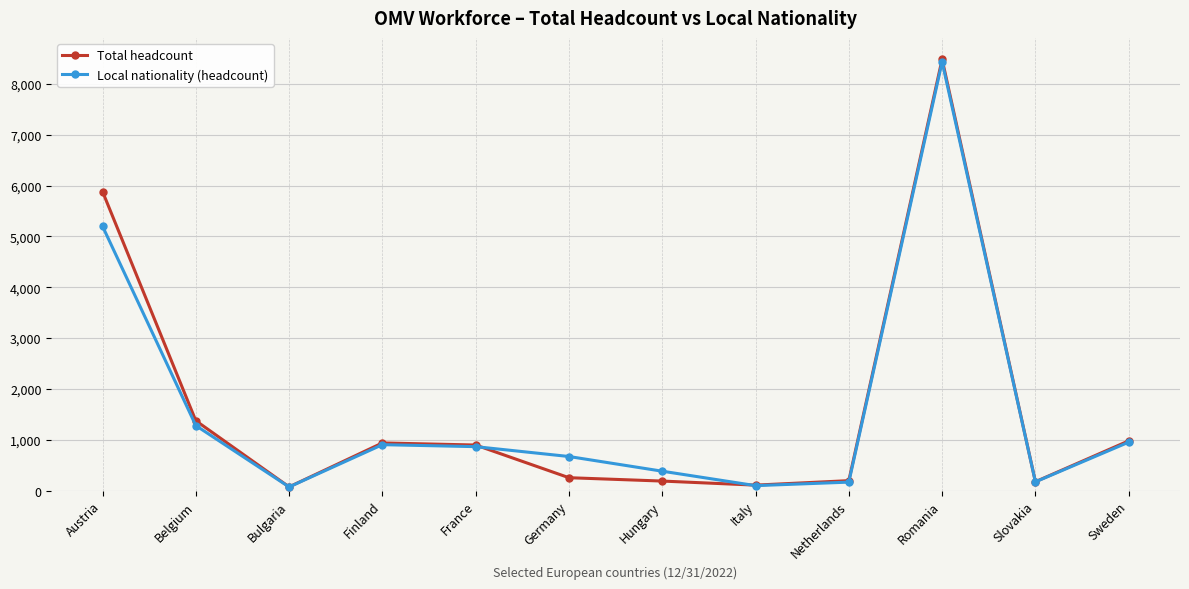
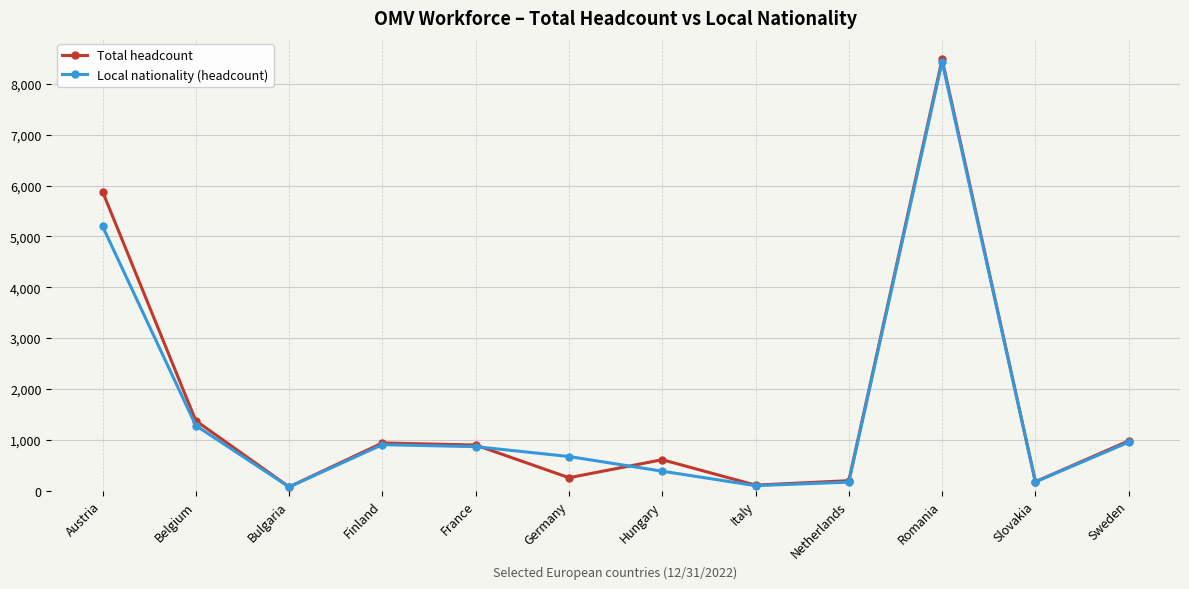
  {
    "Total headcount": {
      "Austria": "5,900",
      "Belgium": "1,400",
      "Germany": "300",
-     "Hungary": "200"
+     "Hungary": "600"
    },
    "Local nationality (headcount)": {
      "Austria": "5,200",
      "Belgium": "1,300",
      "Germany": "700",
      "Hungary": "400"
    }
  }
